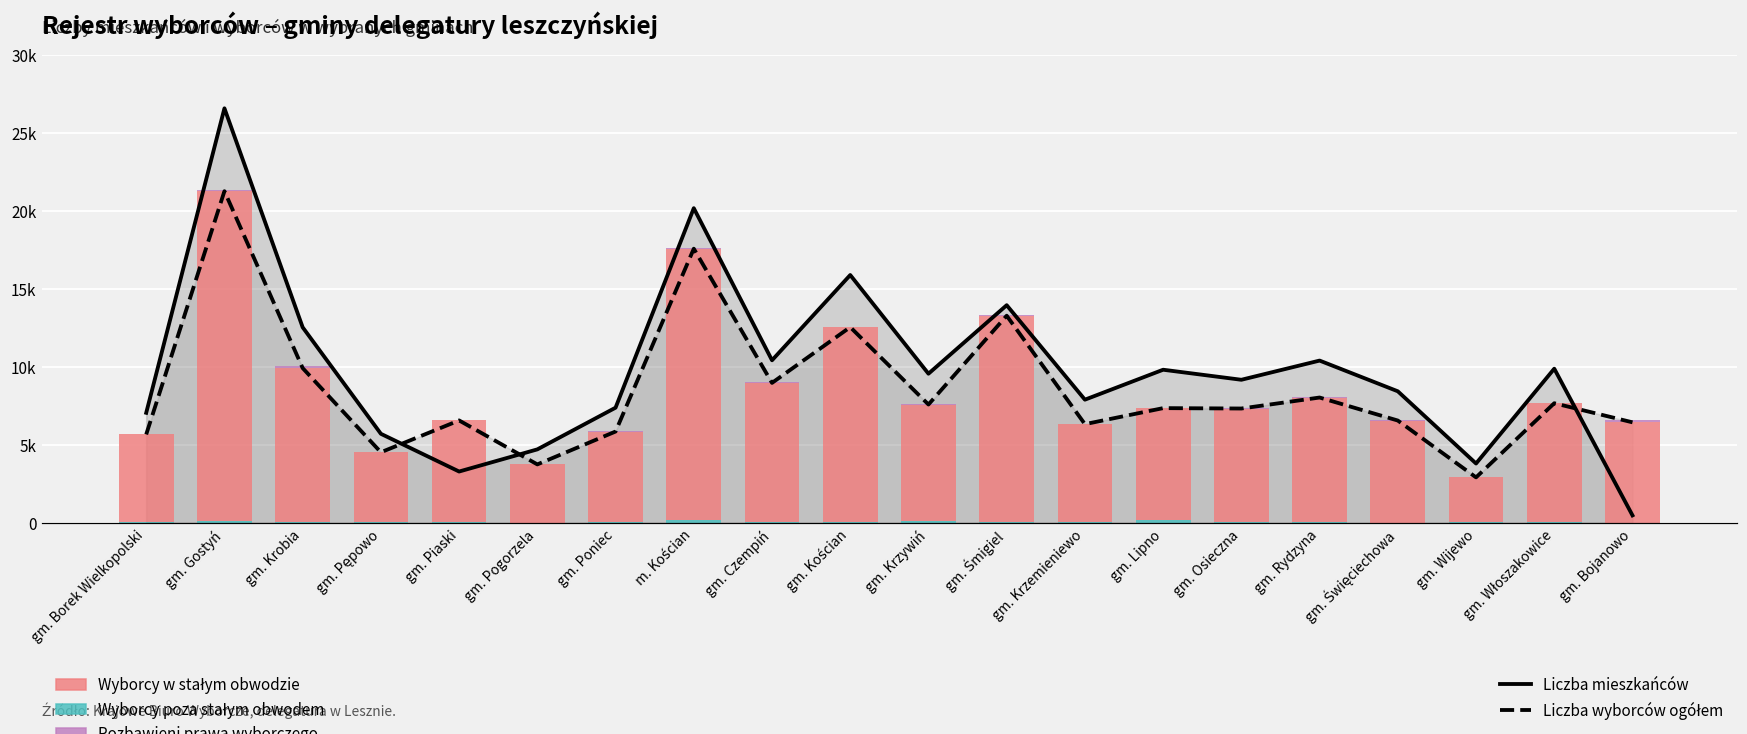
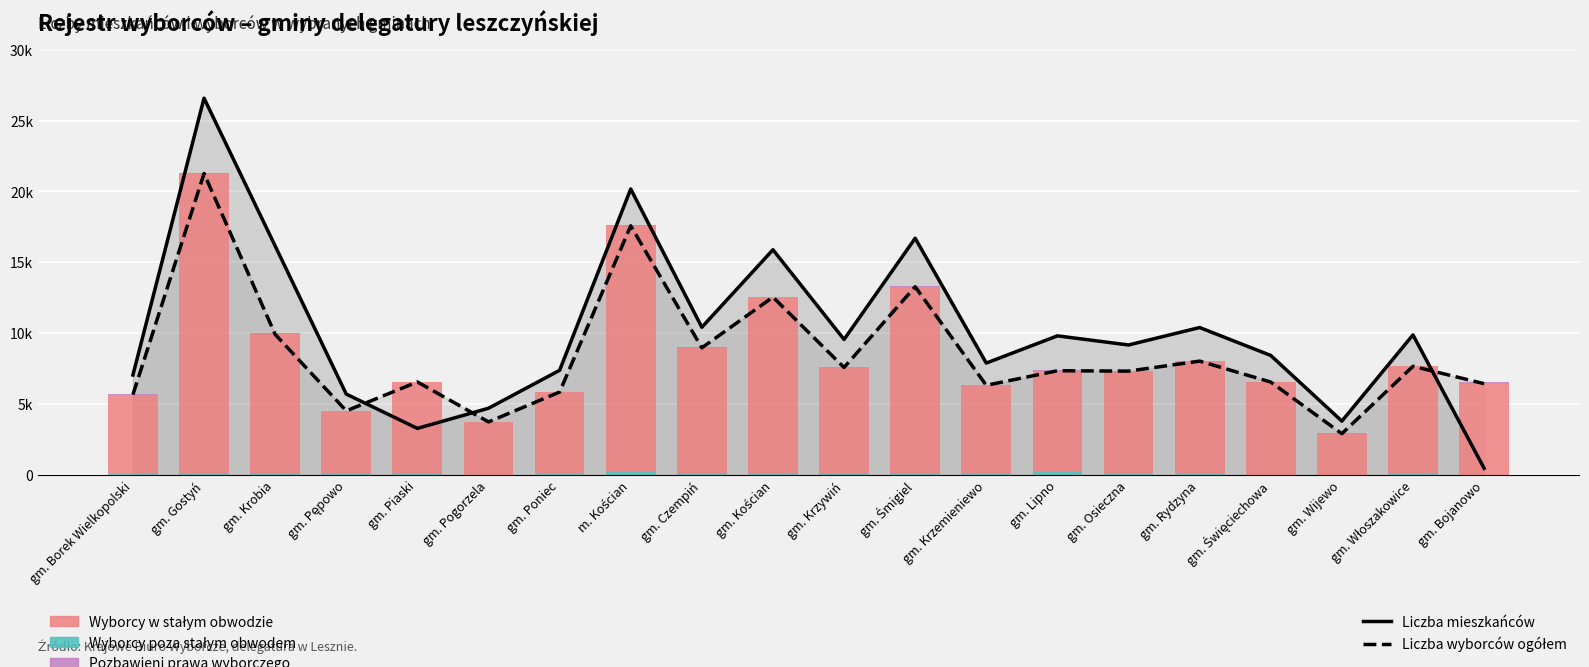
  {
    "Liczba mieszkańców": {
      "gm. Borek Wielkopolski": 7100,
      "gm. Gostyń": 26600,
-     "gm. Krobia": 12500,
+     "gm. Krobia": 16200,
      "gm. Pępowo": 5700,
      "gm. Piaski": 3300,
      "gm. Pogorzela": 4700,
      "gm. Poniec": 7400,
      "m. Kościan": 20200,
      "gm. Czempiń": 10400,
      "gm. Kościan": 15900,
      "gm. Krzywiń": 9600,
-     "gm. Śmigiel": 14000,
+     "gm. Śmigiel": 16700,
      "gm. Krzemieniewo": 7900,
      "gm. Lipno": 9800,
      "gm. Osieczna": 9200,
      "gm. Rydzyna": 10400,
      "gm. Święciechowa": 8400,
      "gm. Wijewo": 3800,
      "gm. Włoszakowice": 9900,
      "gm. Bojanowo": 500
    }
  }
